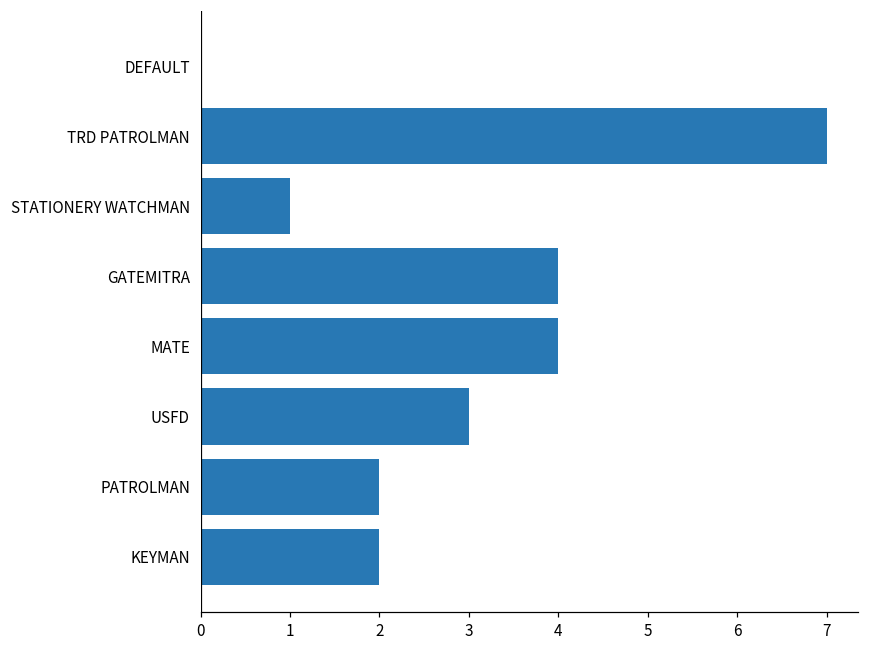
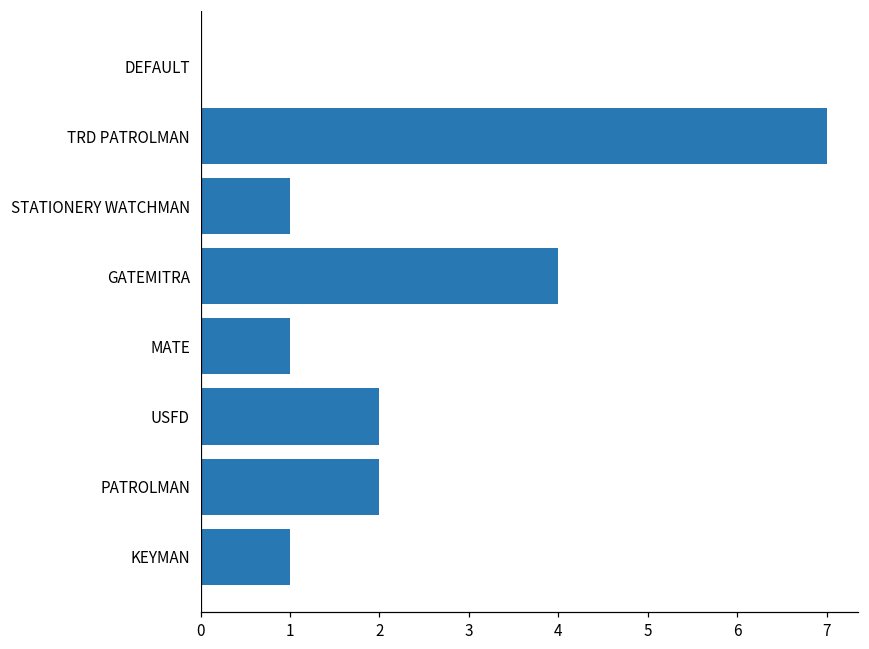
  {
    "DEFAULT": 0,
    "TRD PATROLMAN": 7,
    "STATIONERY WATCHMAN": 1,
    "GATEMITRA": 4,
-   "MATE": 4,
-   "USFD": 3,
+   "MATE": 1,
+   "USFD": 2,
    "PATROLMAN": 2,
-   "KEYMAN": 2
+   "KEYMAN": 1
  }
